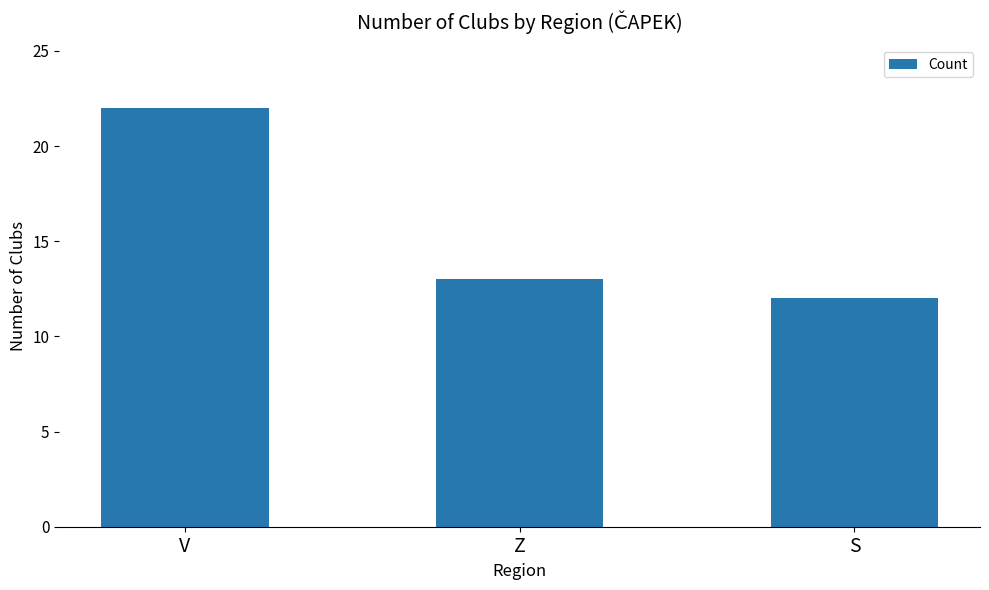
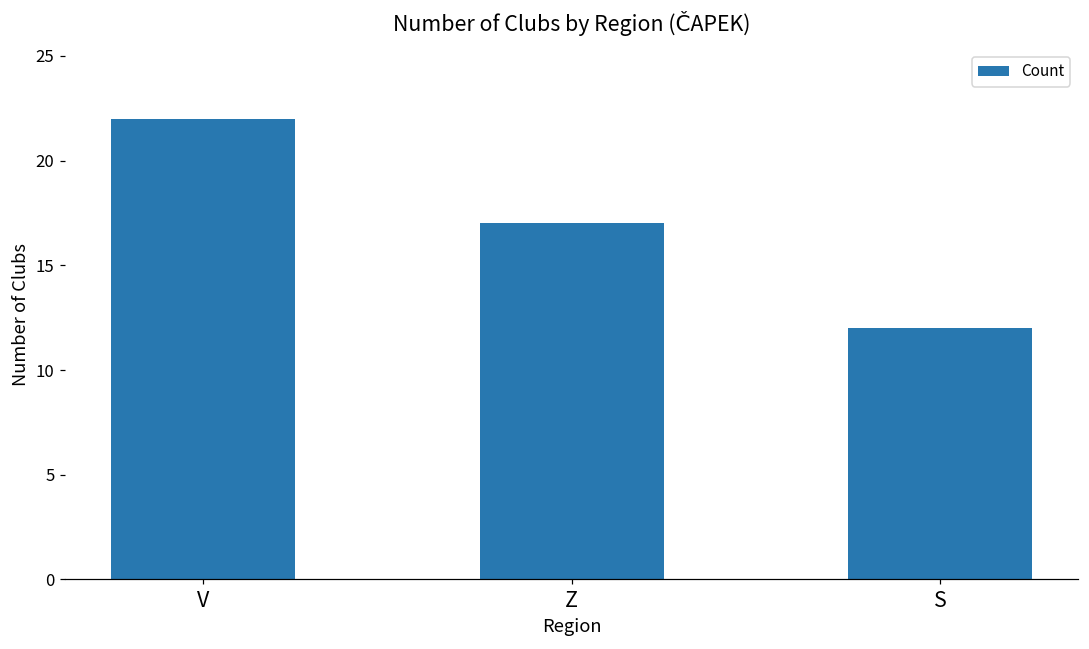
  {
    "V": 22,
-   "Z": 13,
+   "Z": 17,
    "S": 12
  }
